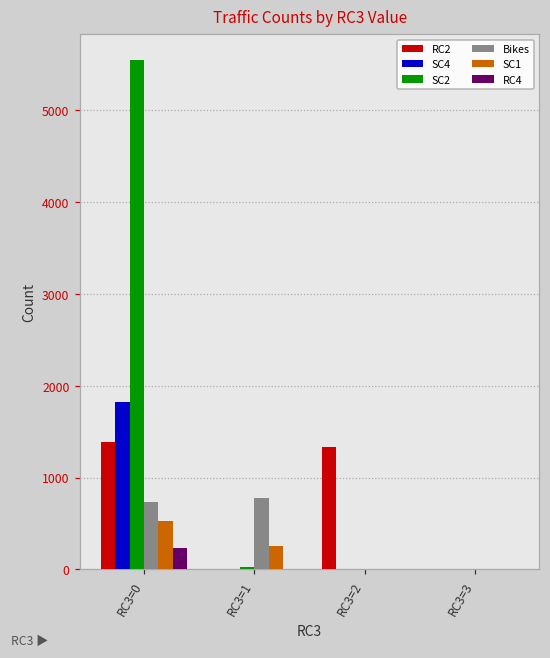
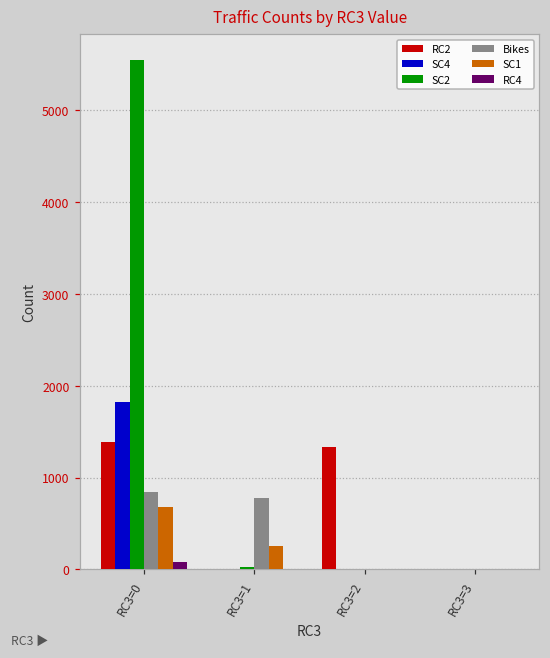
  {
    "RC2": {
      "RC3=0": 1400,
      "RC3=2": 1300
    },
    "SC4": {
      "RC3=0": 1800
    },
    "SC2": {
      "RC3=0": 5500,
      "RC3=2": 0,
      "RC3=3": 0
    },
    "Bikes": {
-     "RC3=0": 700,
+     "RC3=0": 800,
      "RC3=1": 800,
      "RC3=2": 0
    },
    "SC1": {
-     "RC3=0": 500,
+     "RC3=0": 700,
      "RC3=1": 300,
      "RC3=2": 0,
      "RC3=3": 0
    },
    "RC4": {
-     "RC3=0": 200,
+     "RC3=0": 100,
      "RC3=2": 0,
      "RC3=3": 0
    }
  }
